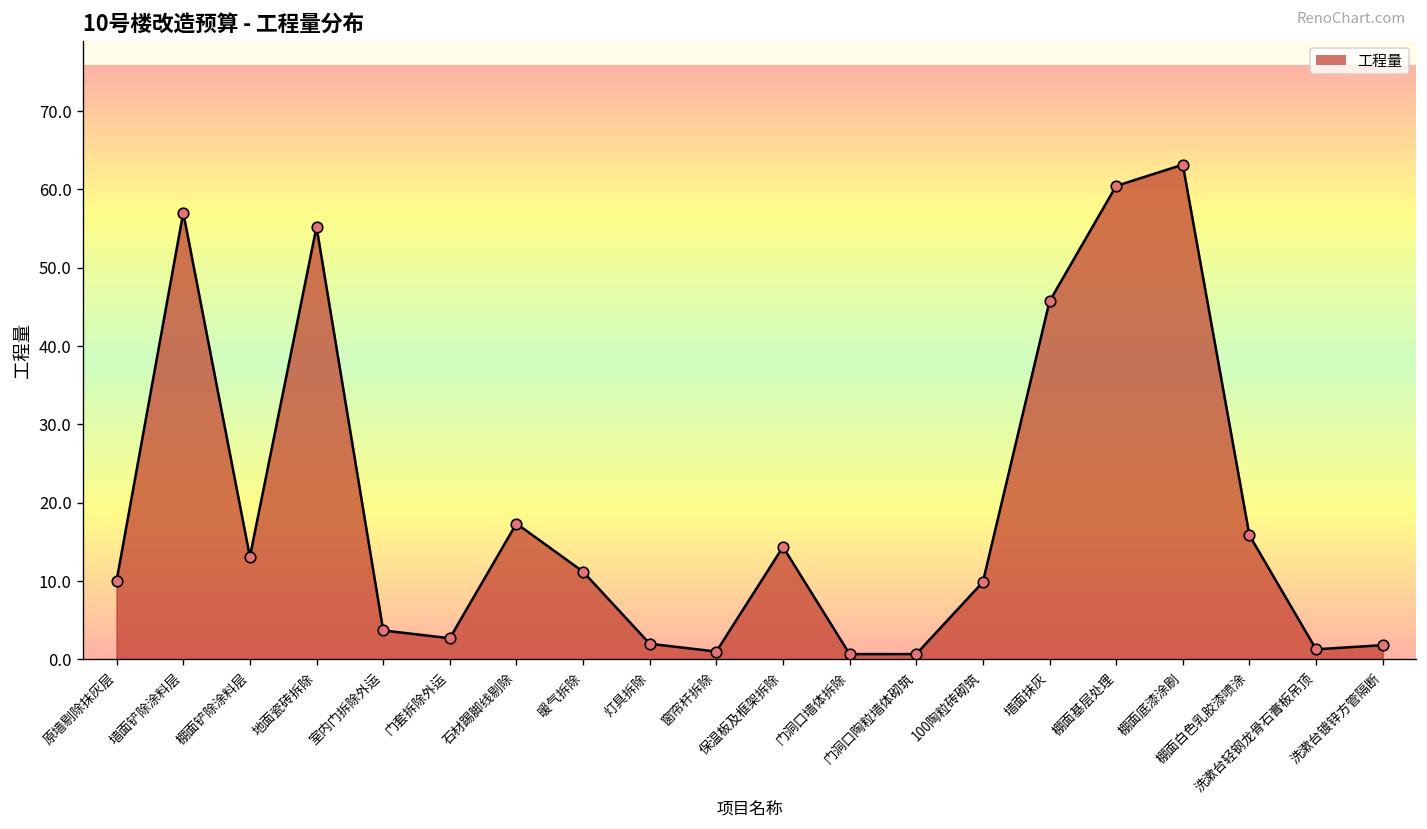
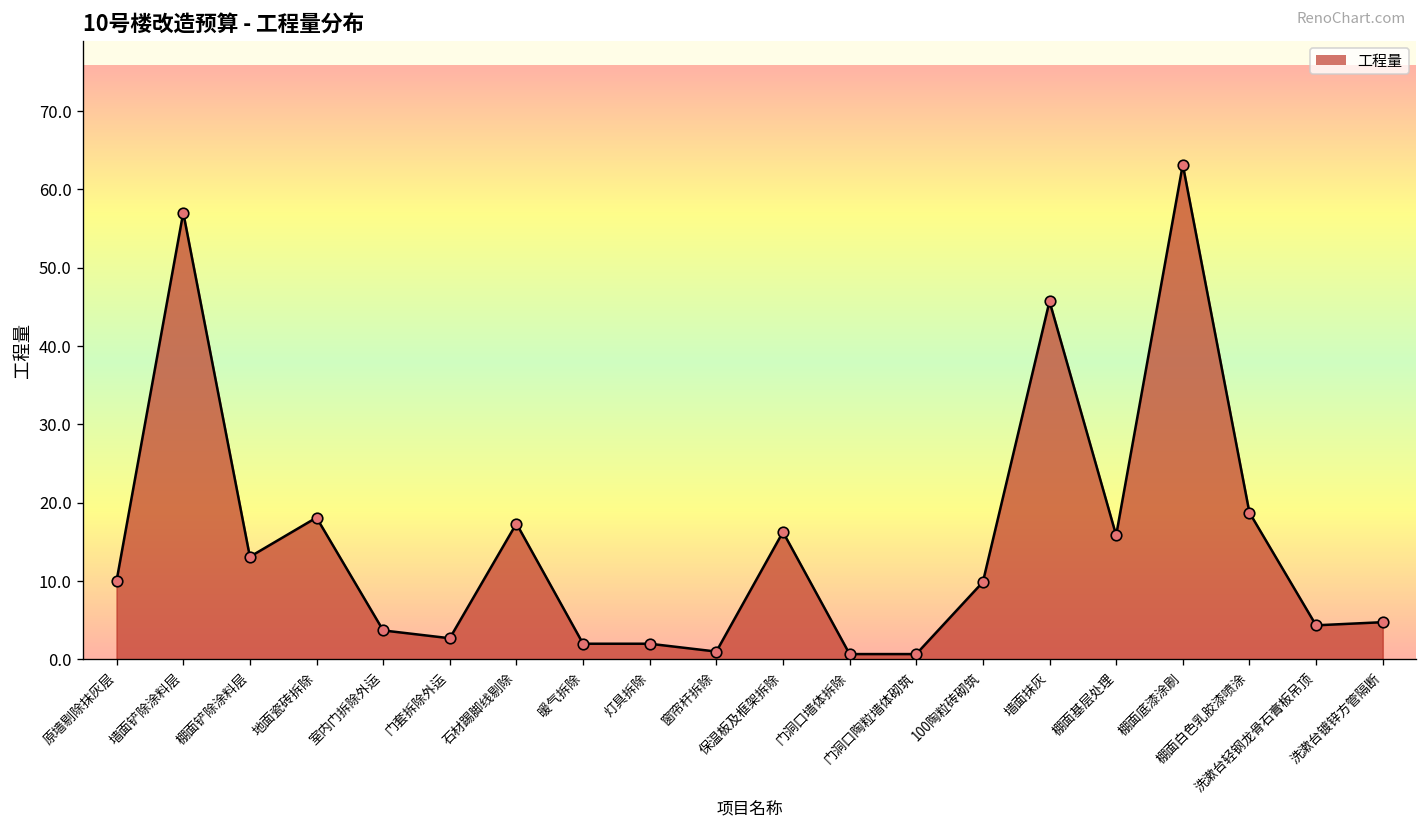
  {
    "原墙剔除抹灰层": 10,
    "墙面铲除涂料层": 57,
    "棚面铲除涂料层": 13,
-   "地面瓷砖拆除": 55,
+   "地面瓷砖拆除": 18,
    "室内门拆除外运": 4,
    "门套拆除外运": 3,
    "石材踢脚线剔除": 17,
-   "暖气拆除": 11,
+   "暖气拆除": 2,
    "灯具拆除": 2,
    "窗帘杆拆除": 1,
-   "保温板及框架拆除": 14,
+   "保温板及框架拆除": 16,
    "门洞口墙体拆除": 1,
    "门洞口陶粒墙体砌筑": 1,
    "100陶粒砖砌筑": 10,
    "墙面抹灰": 46,
-   "棚面基层处理": 60,
+   "棚面基层处理": 16,
    "棚面底漆涂刷": 63,
-   "棚面白色乳胶漆喷涂": 16,
-   "洗漱台轻钢龙骨石膏板吊顶": 1,
-   "洗漱台镀锌方管隔断": 2
+   "棚面白色乳胶漆喷涂": 19,
+   "洗漱台轻钢龙骨石膏板吊顶": 4,
+   "洗漱台镀锌方管隔断": 5
  }
